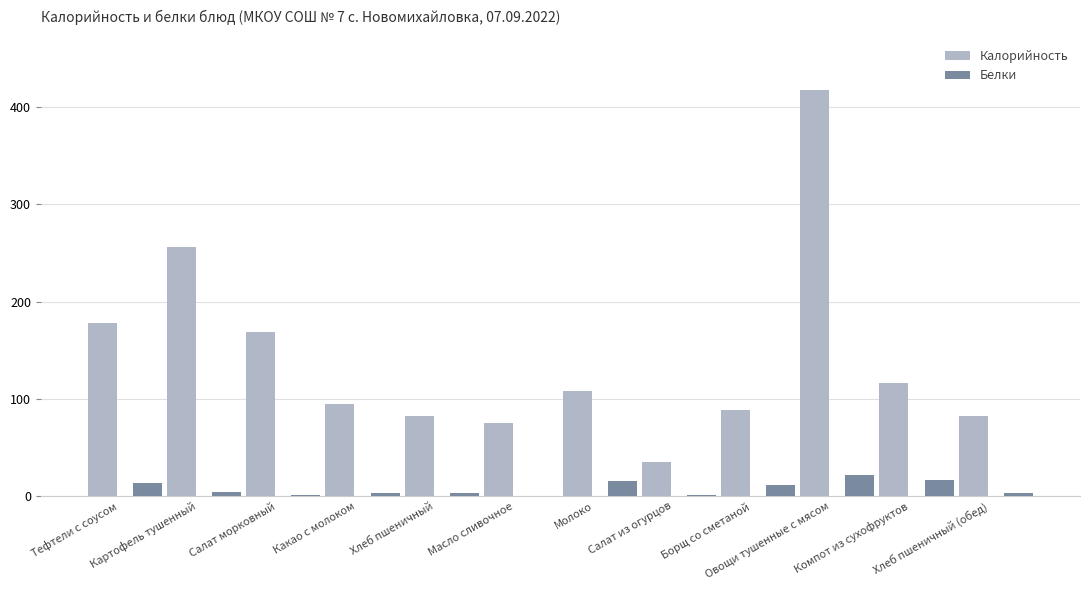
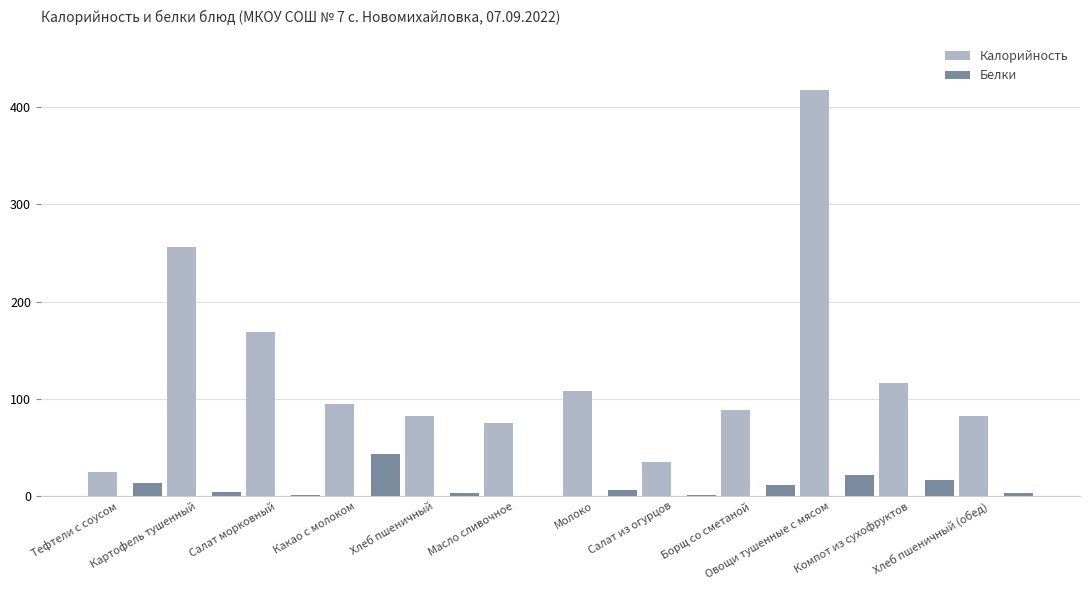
  {
    "Калорийность": {
-     "Тефтели с соусом": 180,
+     "Тефтели с соусом": 30,
      "Картофель тушенный": 260,
      "Салат морковный": 170,
      "Какао с молоком": 100,
      "Хлеб пшеничный": 80,
      "Масло сливочное": 80,
      "Молоко": 110,
      "Салат из огурцов": 40,
      "Борщ со сметаной": 90,
      "Овощи тушенные с мясом": 420,
      "Компот из сухофруктов": 120,
      "Хлеб пшеничный (обед)": 80
    },
    "Белки": {
      "Тефтели с соусом": 10,
      "Картофель тушенный": 0,
-     "Какао с молоком": 0,
+     "Какао с молоком": 40,
      "Хлеб пшеничный": 0,
      "Масло сливочное": 0,
-     "Молоко": 20,
+     "Молоко": 10,
      "Борщ со сметаной": 10,
      "Овощи тушенные с мясом": 20,
      "Компот из сухофруктов": 20,
      "Хлеб пшеничный (обед)": 0
    }
  }
